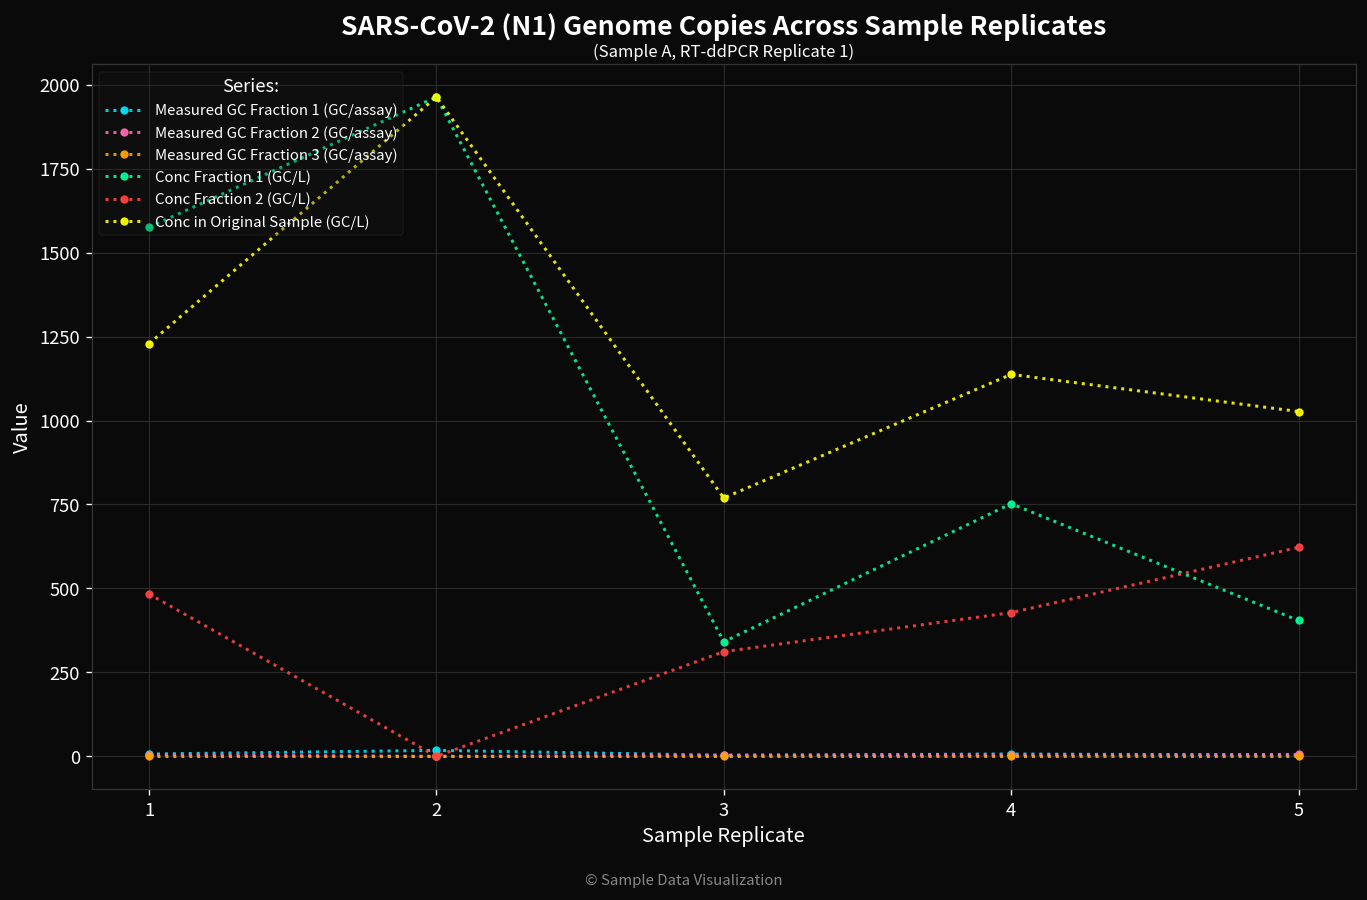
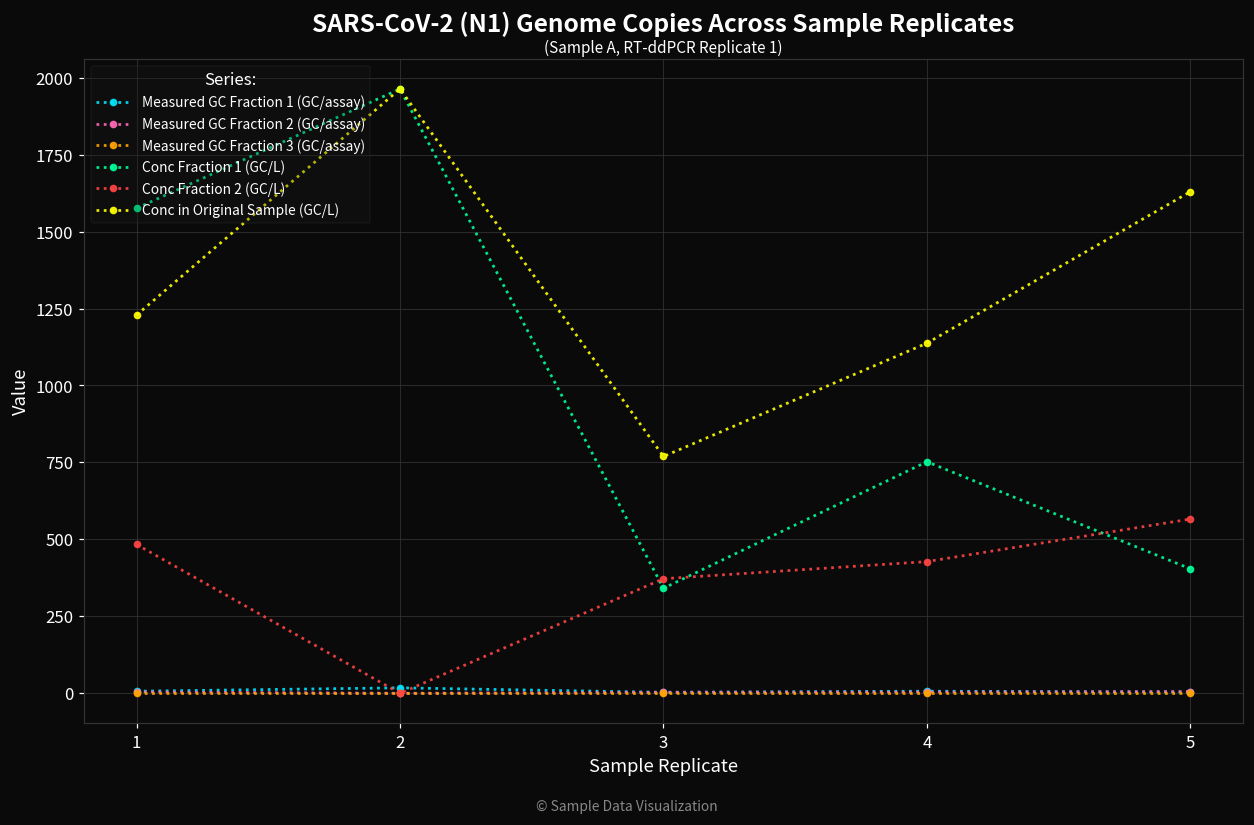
  {
    "Measured GC Fraction 1 (GC/assay)": {
      "2": 20
    },
    "Conc Fraction 1 (GC/L)": {
      "3": 340,
      "4": 750,
      "5": 400
    },
    "Conc Fraction 2 (GC/L)": {
      "1": 480,
-     "3": 310,
+     "3": 370,
      "4": 430,
-     "5": 620
+     "5": 570
    },
    "Conc in Original Sample (GC/L)": {
      "1": 1230,
      "3": 770,
      "4": 1140,
-     "5": 1030
+     "5": 1630
    }
  }
